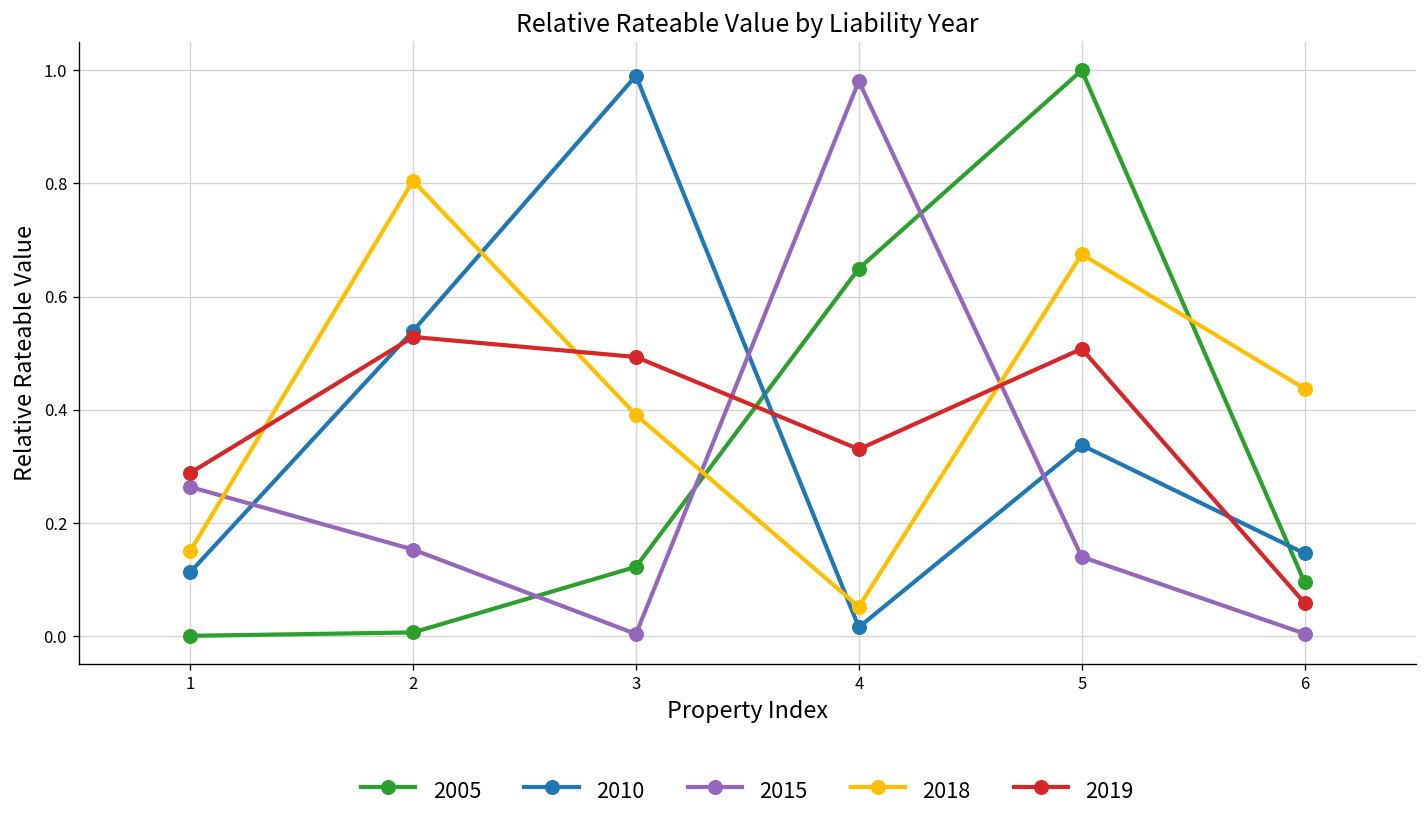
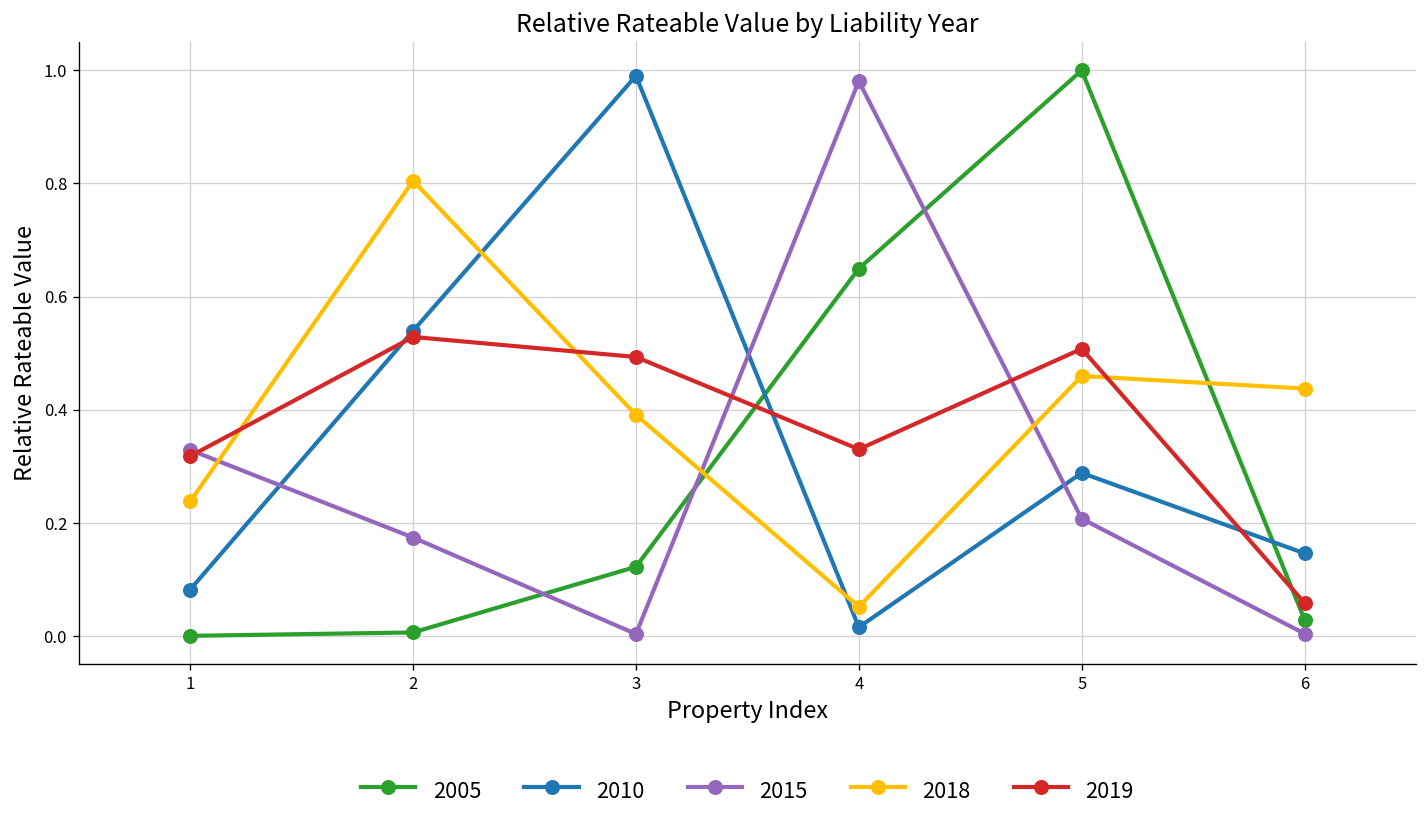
  {
    "2005": {
      "1": 0.00,
      "2": 0.01,
      "3": 0.12,
      "4": 0.65,
      "5": 1.00,
-     "6": 0.09
+     "6": 0.03
    },
    "2010": {
-     "1": 0.11,
+     "1": 0.08,
      "2": 0.54,
      "3": 0.99,
      "4": 0.02,
-     "5": 0.34,
+     "5": 0.29,
      "6": 0.15
    },
    "2015": {
-     "1": 0.26,
-     "2": 0.15,
+     "1": 0.33,
+     "2": 0.17,
      "3": 0.00,
      "4": 0.98,
-     "5": 0.14,
+     "5": 0.21,
      "6": 0.00
    },
    "2018": {
-     "1": 0.15,
+     "1": 0.24,
      "2": 0.80,
      "3": 0.39,
      "4": 0.05,
-     "5": 0.67,
+     "5": 0.46,
      "6": 0.44
    },
    "2019": {
-     "1": 0.29,
+     "1": 0.32,
      "2": 0.53,
      "3": 0.49,
      "4": 0.33,
      "5": 0.51,
      "6": 0.06
    }
  }
